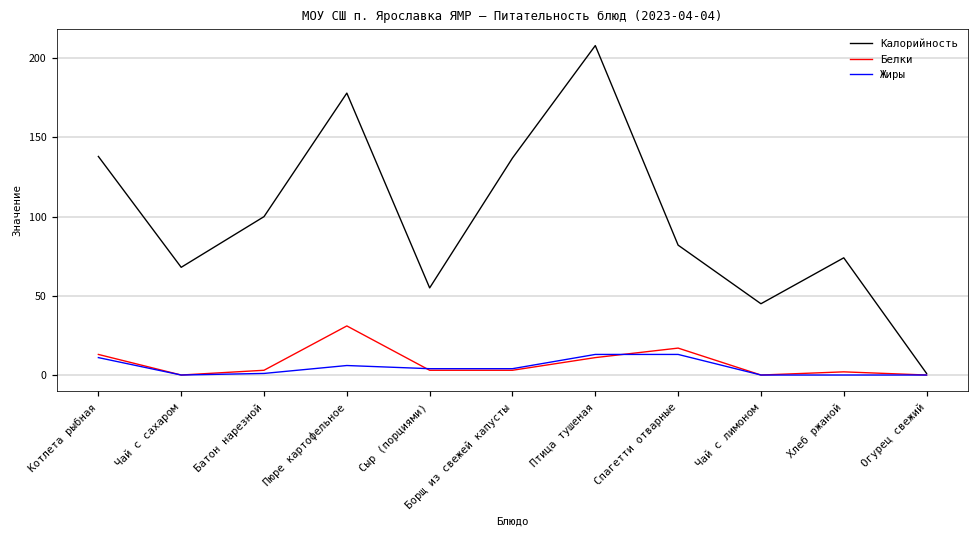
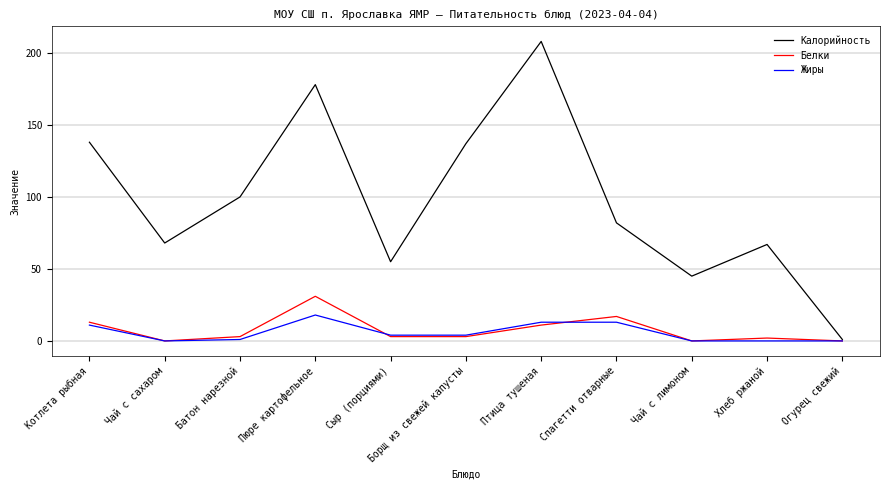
  {
    "Калорийность": {
      "Котлета рыбная": 138,
      "Чай с сахаром": 68,
      "Батон нарезной": 100,
      "Пюре картофельное": 178,
      "Сыр (порциями)": 55,
      "Борщ из свежей капусты": 137,
      "Птица тушеная": 208,
      "Спагетти отварные": 82,
      "Чай с лимоном": 45,
-     "Хлеб ржаной": 74
+     "Хлеб ржаной": 67
    },
    "Белки": {
      "Котлета рыбная": 13,
      "Батон нарезной": 3,
      "Пюре картофельное": 31,
      "Птица тушеная": 11,
      "Спагетти отварные": 17,
      "Хлеб ржаной": 2
    },
    "Жиры": {
      "Котлета рыбная": 11,
      "Батон нарезной": 1,
-     "Пюре картофельное": 6,
+     "Пюре картофельное": 18,
      "Птица тушеная": 13,
      "Спагетти отварные": 13,
      "Хлеб ржаной": 0
    }
  }
